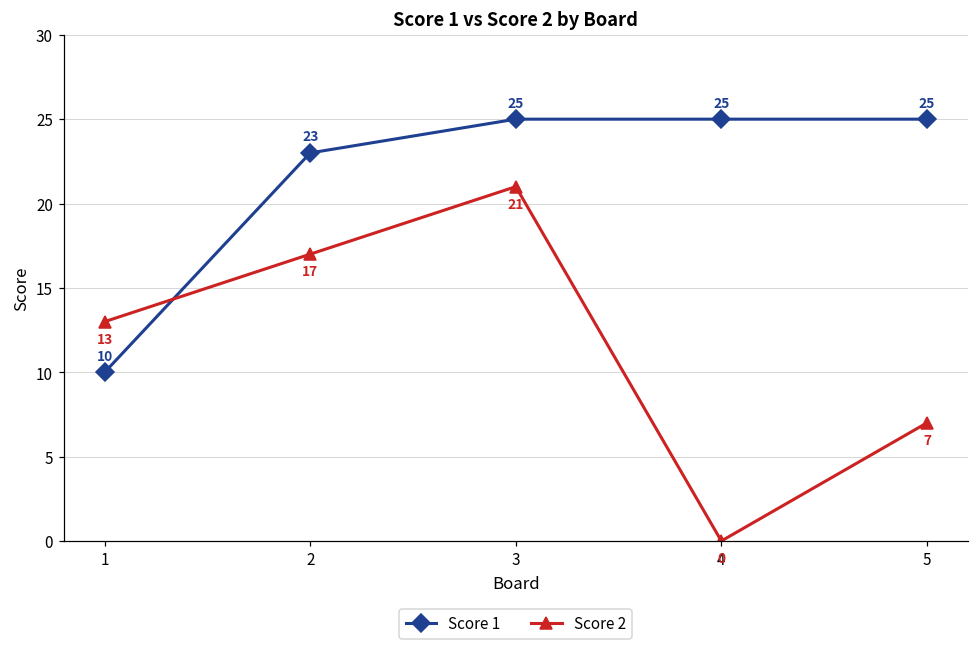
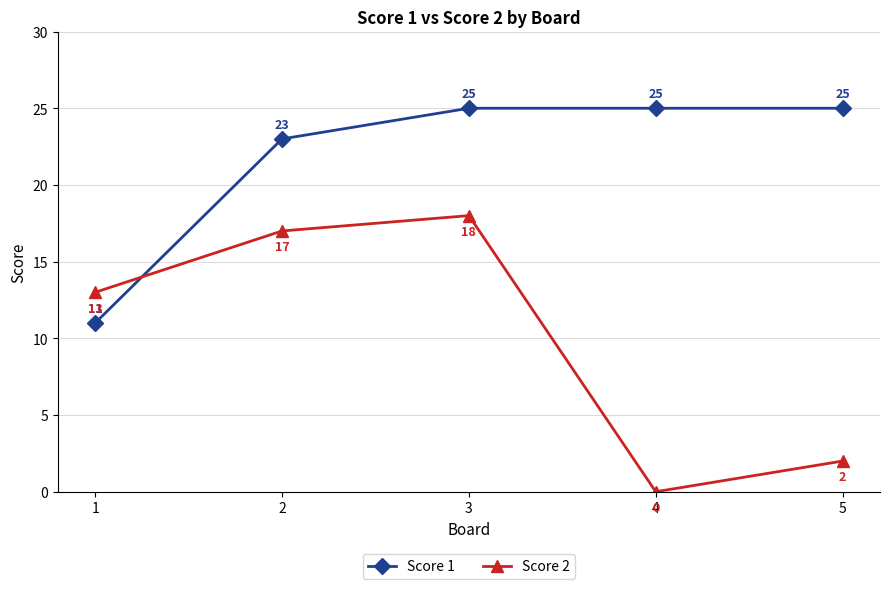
  {
    "Score 1": {
-     "1": 10,
+     "1": 11,
      "2": 23,
      "3": 25,
      "4": 25,
      "5": 25
    },
    "Score 2": {
      "2": 17,
-     "3": 21,
+     "3": 18,
      "4": 0,
-     "5": 7
+     "5": 2
    }
  }
